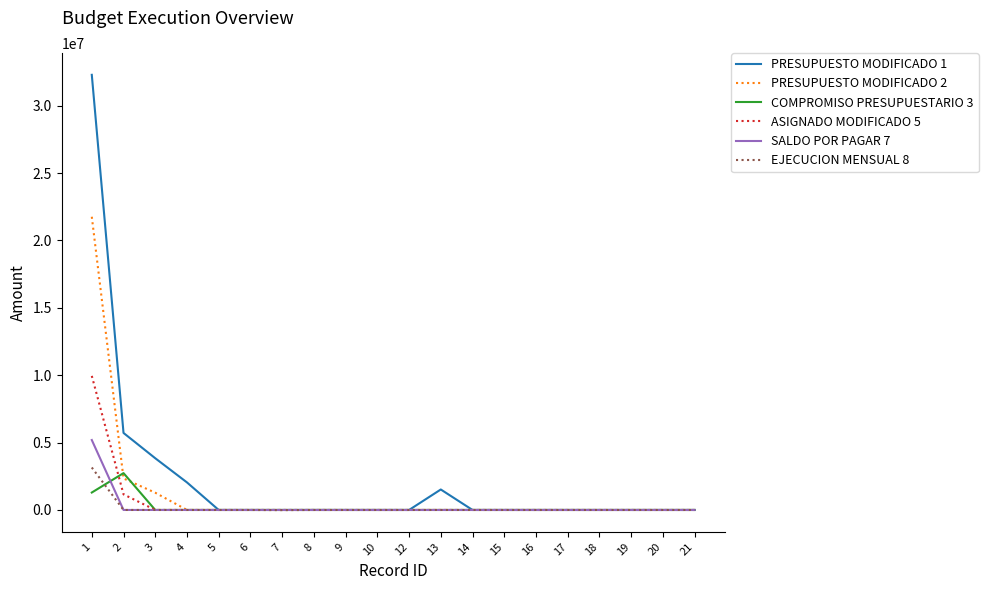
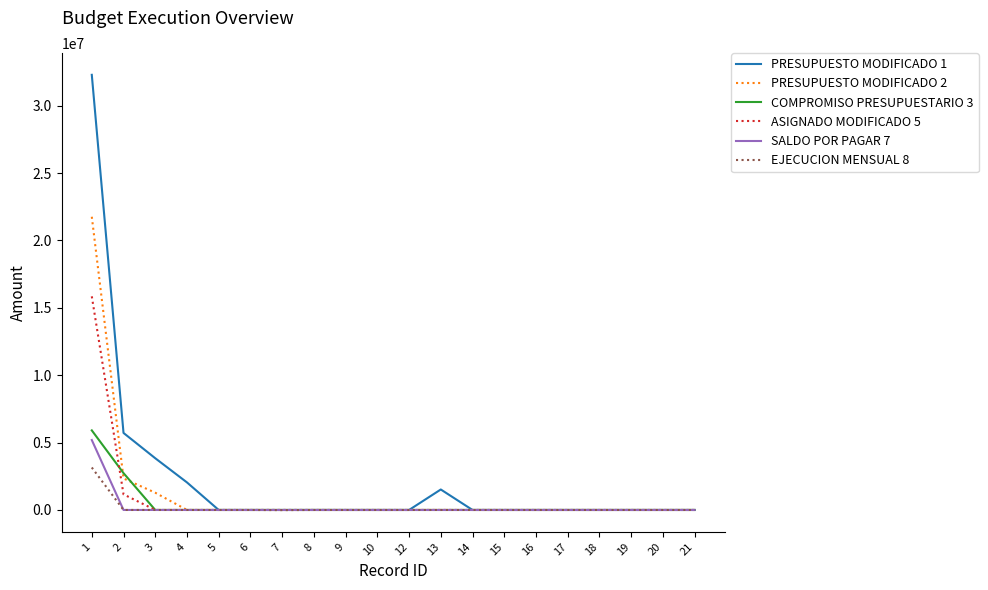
  {
    "PRESUPUESTO MODIFICADO 1": {
      "1": 32300000,
      "2": 5700000,
      "3": 3800000,
      "4": 2000000,
      "13": 1500000
    },
    "PRESUPUESTO MODIFICADO 2": {
      "1": 21800000,
      "2": 2300000,
      "3": 1300000
    },
    "COMPROMISO PRESUPUESTARIO 3": {
-     "1": 1300000,
+     "1": 5900000,
      "2": 2700000
    },
    "ASIGNADO MODIFICADO 5": {
-     "1": 9900000,
+     "1": 15900000,
      "2": 1200000
    },
    "SALDO POR PAGAR 7": {
      "1": 5200000
    },
    "EJECUCION MENSUAL 8": {
      "1": 3200000
    }
  }
